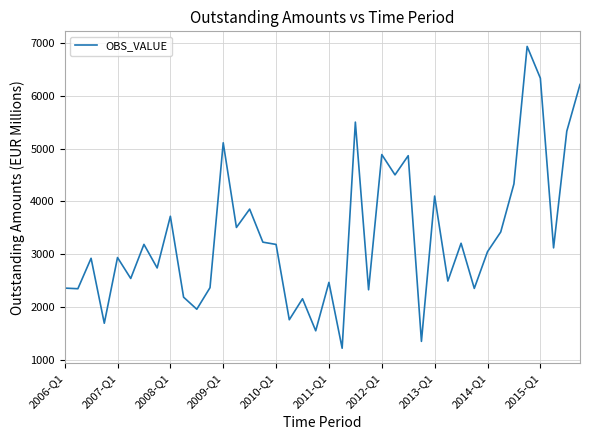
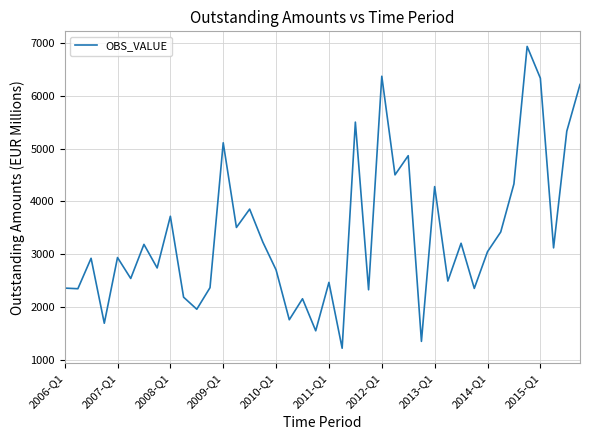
  {
    "2006-Q1": 2400,
    "2007-Q1": 2900,
    "2008-Q1": 3700,
    "2009-Q1": 5100,
-   "2010-Q1": 3200,
+   "2010-Q1": 2700,
    "2011-Q1": 2500,
-   "2012-Q1": 4900,
-   "2013-Q1": 4100,
+   "2012-Q1": 6400,
+   "2013-Q1": 4300,
    "2014-Q1": 3000,
    "2015-Q1": 6300
  }
